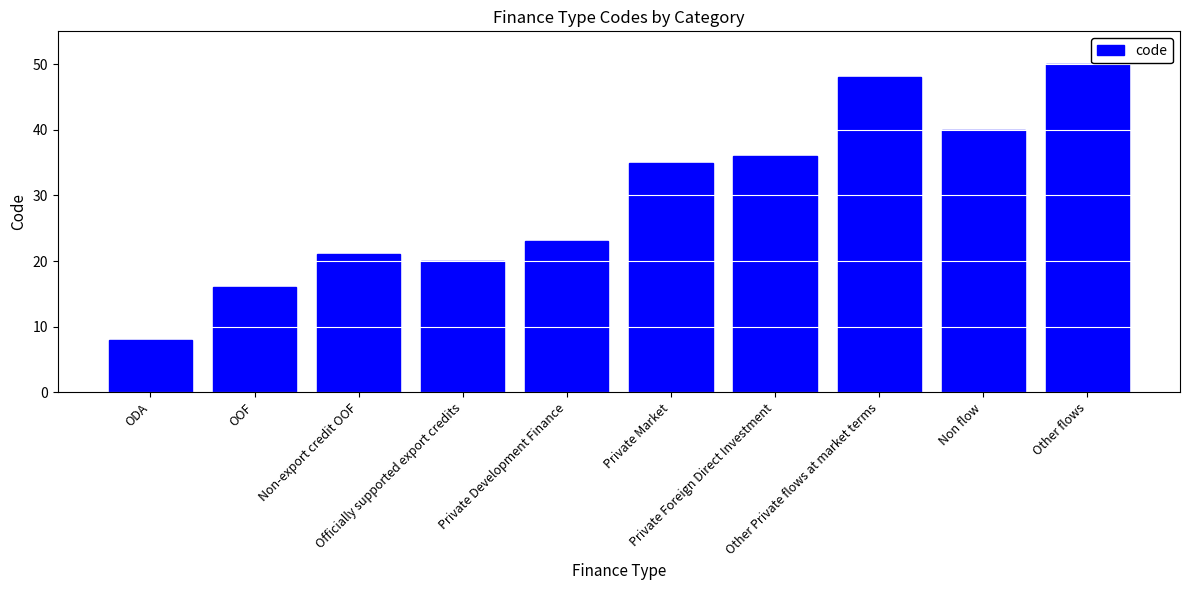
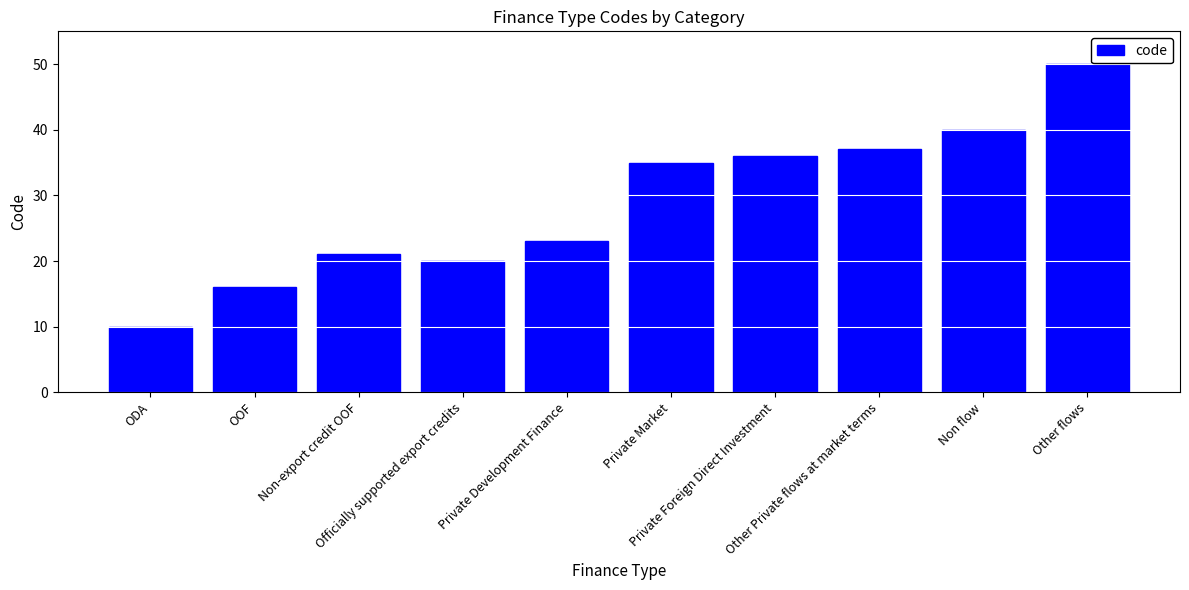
  {
-   "ODA": 8,
+   "ODA": 10,
    "OOF": 16,
    "Non-export credit OOF": 21,
    "Officially supported export credits": 20,
    "Private Development Finance": 23,
    "Private Market": 35,
    "Private Foreign Direct Investment": 36,
-   "Other Private flows at market terms": 48,
+   "Other Private flows at market terms": 37,
    "Non flow": 40,
    "Other flows": 50
  }
